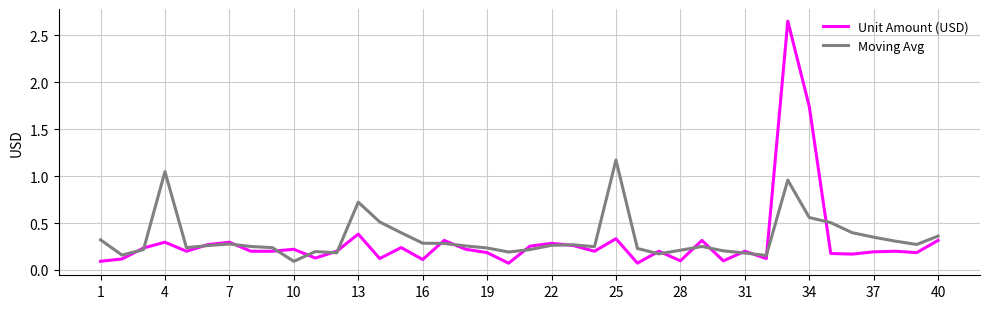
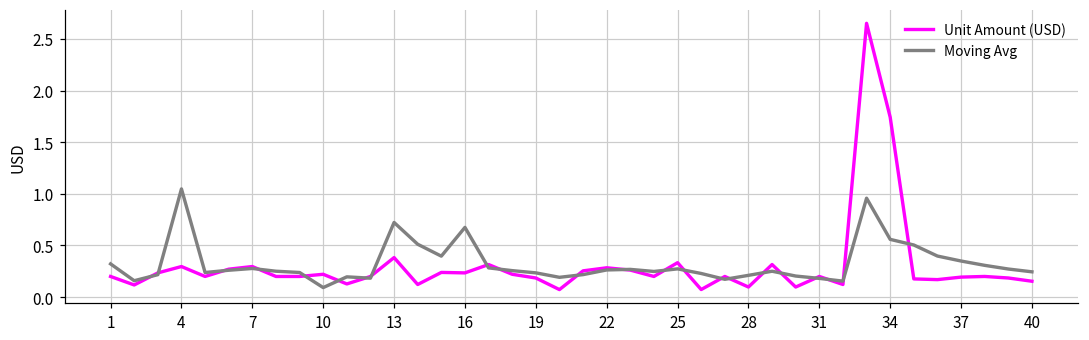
  {
    "Unit Amount (USD)": {
-     "1": 0.1,
+     "1": 0.2,
      "4": 0.3,
      "10": 0.2,
      "13": 0.4,
-     "16": 0.1,
+     "16": 0.2,
      "19": 0.2,
      "25": 0.3,
      "28": 0.1,
      "34": 1.7,
      "37": 0.2,
-     "40": 0.3
+     "40": 0.2
    },
    "Moving Avg": {
      "1": 0.3,
      "4": 1.0,
      "10": 0.1,
      "13": 0.7,
-     "16": 0.3,
+     "16": 0.7,
      "19": 0.2,
-     "25": 1.2,
+     "25": 0.3,
      "28": 0.2,
      "34": 0.6,
      "37": 0.3,
-     "40": 0.4
+     "40": 0.2
    }
  }
